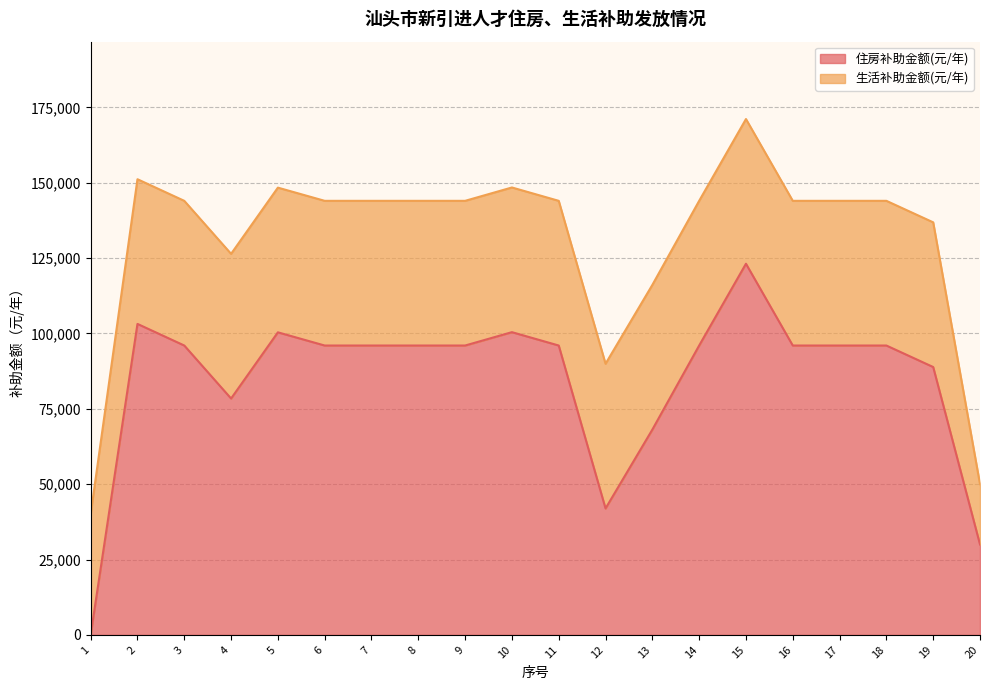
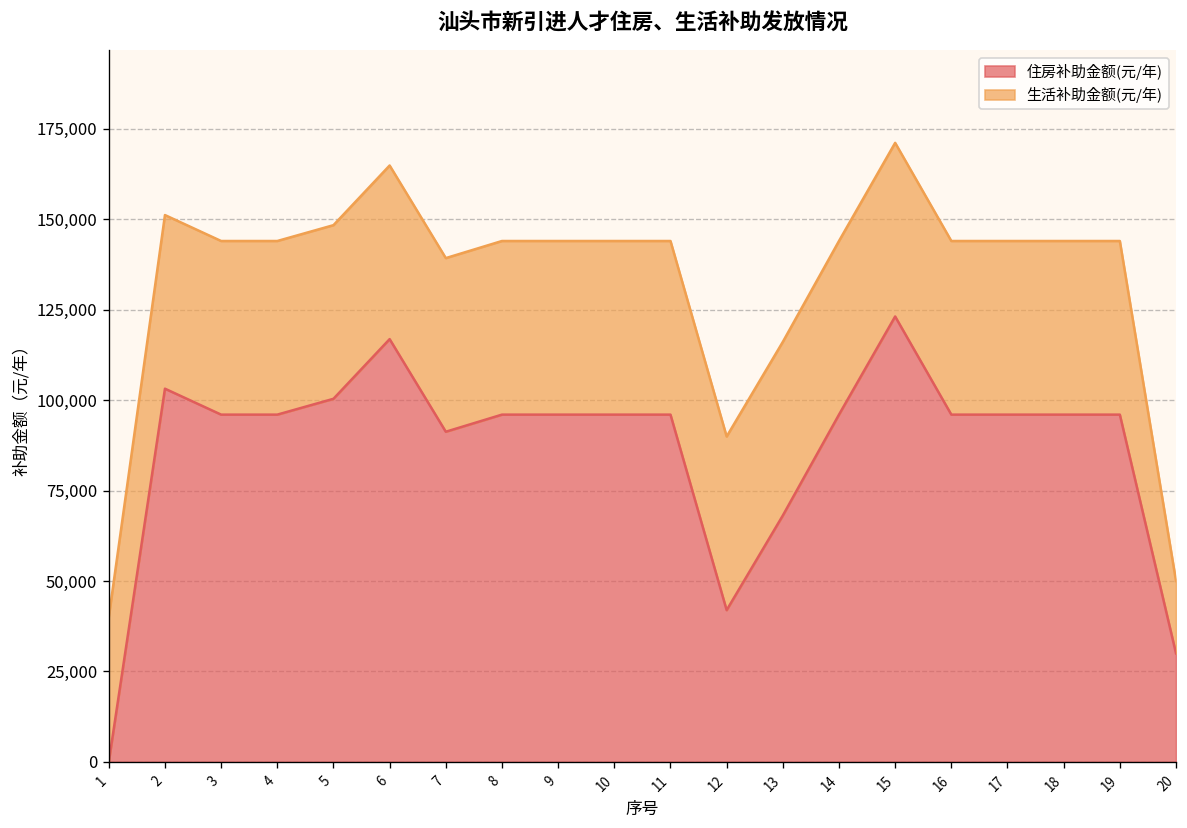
  {
    "住房补助金额(元/年)": {
      "1": "0",
      "2": "103,000",
      "3": "96,000",
-     "4": "78,000",
+     "4": "96,000",
      "5": "100,000",
-     "6": "96,000",
-     "7": "96,000",
+     "6": "117,000",
+     "7": "91,000",
      "8": "96,000",
      "9": "96,000",
-     "10": "100,000",
+     "10": "96,000",
      "11": "96,000",
      "12": "42,000",
      "13": "68,000",
      "14": "96,000",
      "15": "123,000",
      "16": "96,000",
      "17": "96,000",
      "18": "96,000",
-     "19": "89,000",
+     "19": "96,000",
      "20": "30,000"
    },
    "生活补助金额(元/年)": {
      "1": "40,000",
      "2": "48,000",
      "3": "48,000",
      "4": "48,000",
      "5": "48,000",
      "6": "48,000",
      "7": "48,000",
      "8": "48,000",
      "9": "48,000",
      "10": "48,000",
      "11": "48,000",
      "12": "48,000",
      "13": "48,000",
      "14": "48,000",
      "15": "48,000",
      "16": "48,000",
      "17": "48,000",
      "18": "48,000",
      "19": "48,000",
      "20": "20,000"
    }
  }
